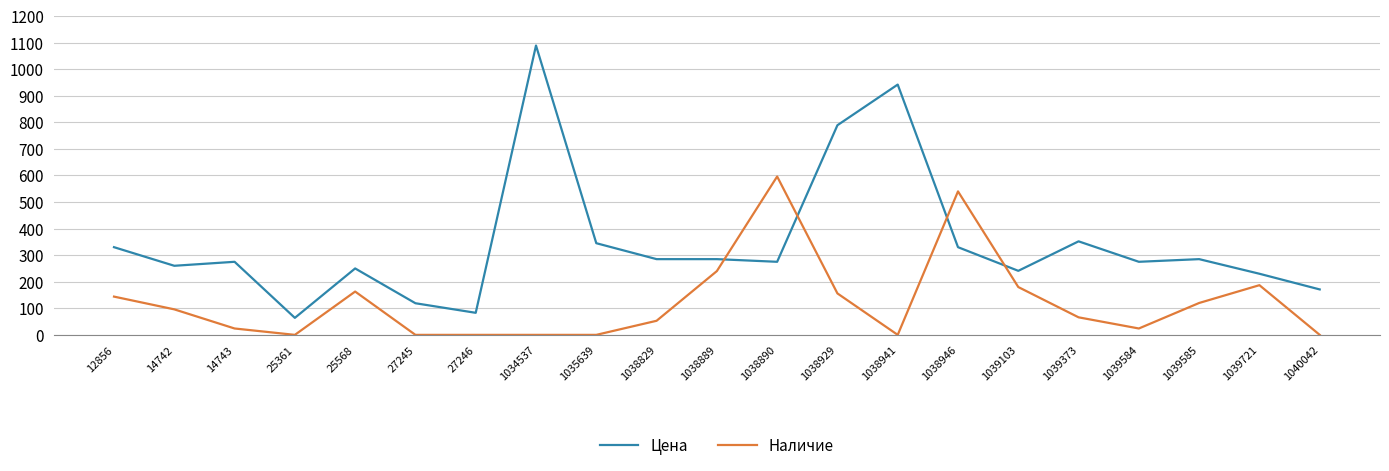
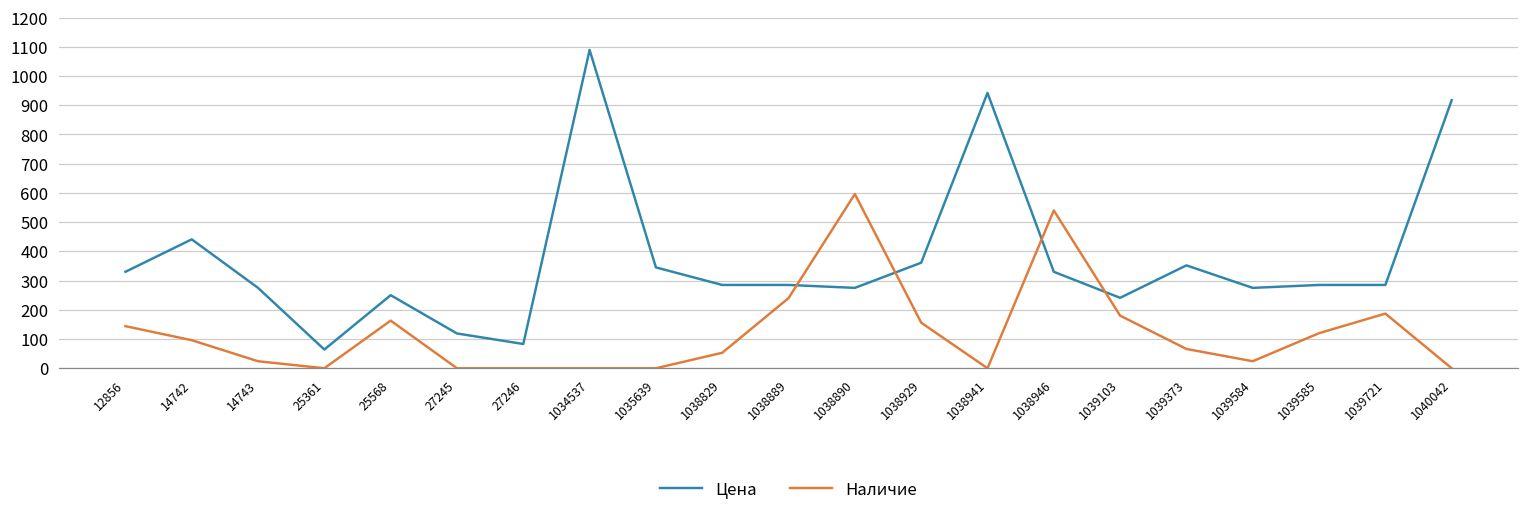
  {
    "Цена": {
      "12856": 330,
-     "14742": 260,
+     "14742": 440,
      "14743": 280,
      "25361": 60,
      "25568": 250,
      "27245": 120,
      "27246": 80,
      "1034537": 1090,
      "1035639": 350,
      "1038829": 290,
      "1038889": 290,
      "1038890": 280,
-     "1038929": 790,
+     "1038929": 360,
      "1038941": 940,
      "1038946": 330,
      "1039103": 240,
      "1039373": 350,
      "1039584": 280,
      "1039585": 290,
-     "1039721": 230,
-     "1040042": 170
+     "1039721": 290,
+     "1040042": 920
    },
    "Наличие": {
      "12856": 140,
      "14742": 100,
      "14743": 20,
      "25361": 0,
      "25568": 160,
      "27245": 0,
      "27246": 0,
      "1034537": 0,
      "1035639": 0,
      "1038829": 50,
      "1038889": 240,
      "1038890": 600,
      "1038929": 160,
      "1038941": 0,
      "1038946": 540,
      "1039103": 180,
      "1039373": 70,
      "1039584": 20,
      "1039585": 120,
      "1039721": 190,
      "1040042": 0
    }
  }
